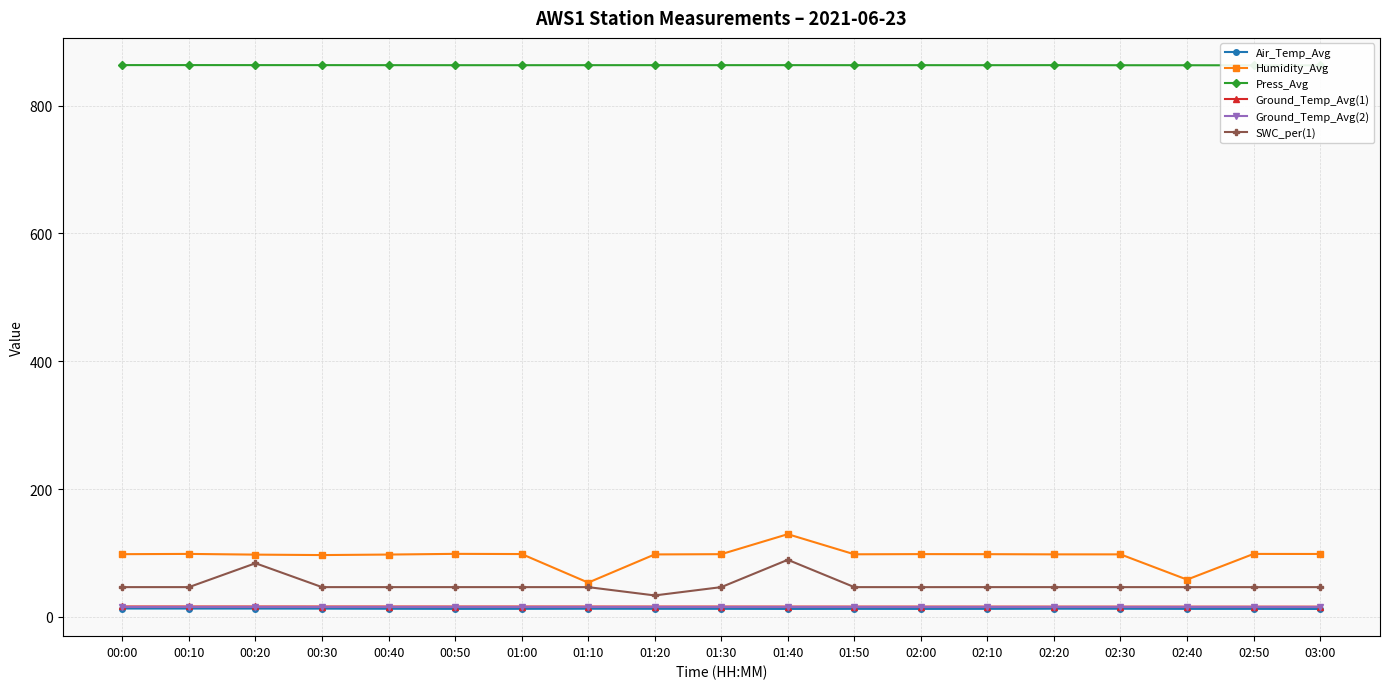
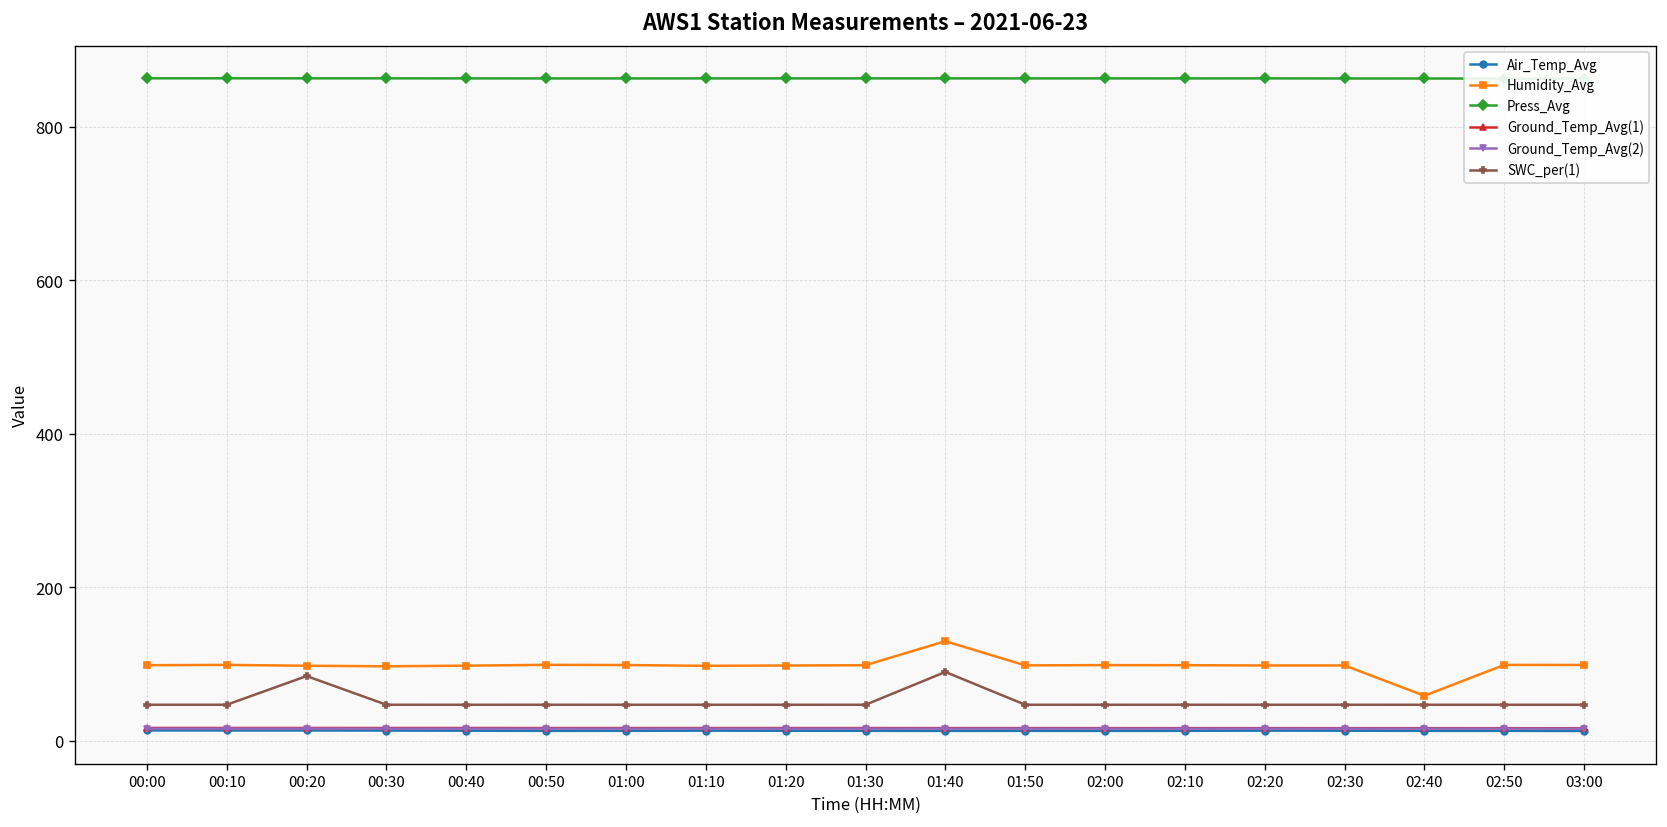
  {
    "Humidity_Avg": {
      "00:00": 100,
      "00:10": 100,
      "00:20": 100,
      "00:30": 100,
      "00:40": 100,
      "00:50": 100,
      "01:00": 100,
-     "01:10": 50,
+     "01:10": 100,
      "01:20": 100,
      "01:30": 100,
      "01:40": 130,
      "01:50": 100,
      "02:00": 100,
      "02:10": 100,
      "02:20": 100,
      "02:30": 100,
      "02:40": 60,
      "02:50": 100,
      "03:00": 100
    },
    "Press_Avg": {
      "00:00": 860,
      "00:10": 860,
      "00:20": 860,
      "00:30": 860,
      "00:40": 860,
      "00:50": 860,
      "01:00": 860,
      "01:10": 860,
      "01:20": 860,
      "01:30": 860,
      "01:40": 860,
      "01:50": 860,
      "02:00": 860,
      "02:10": 860,
      "02:20": 860,
      "02:30": 860,
      "02:40": 860
    },
    "SWC_per(1)": {
      "00:00": 50,
      "00:10": 50,
      "00:20": 80,
      "00:30": 50,
      "00:40": 50,
      "00:50": 50,
      "01:00": 50,
      "01:10": 50,
-     "01:20": 30,
+     "01:20": 50,
      "01:30": 50,
      "01:40": 90,
      "01:50": 50,
      "02:00": 50,
      "02:10": 50,
      "02:20": 50,
      "02:30": 50,
      "02:40": 50,
      "02:50": 50,
      "03:00": 50
    }
  }
